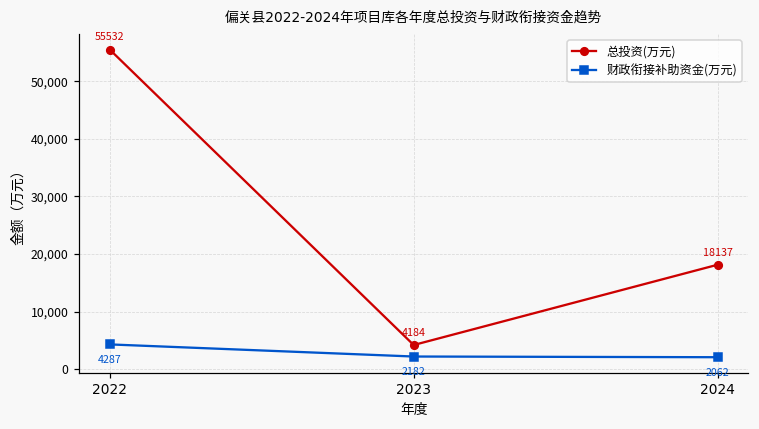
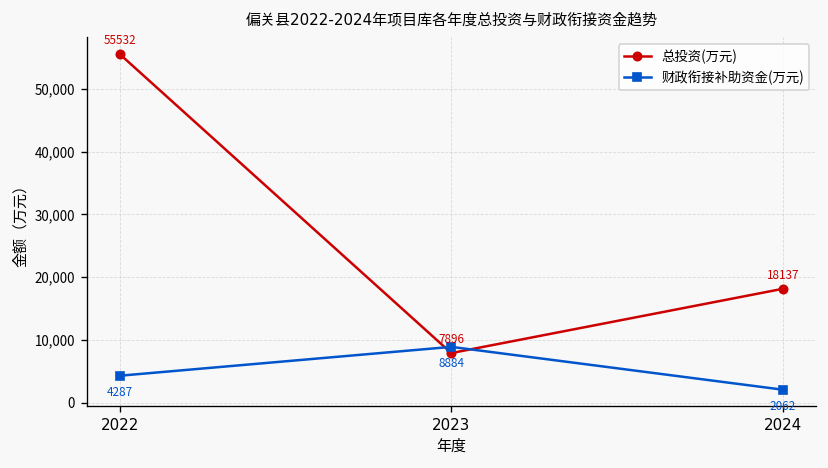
  {
    "总投资(万元)": {
      "2022": 55532,
-     "2023": 4184,
+     "2023": 7896,
      "2024": 18137
    },
    "财政衔接补助资金(万元)": {
      "2022": 4287,
-     "2023": 2182,
+     "2023": 8884,
      "2024": 2062
    }
  }
